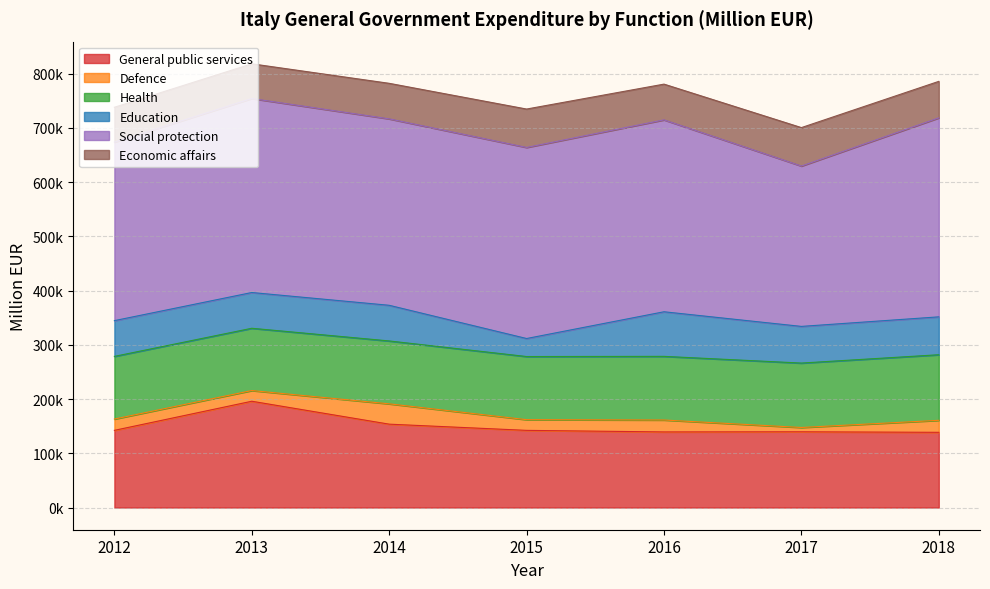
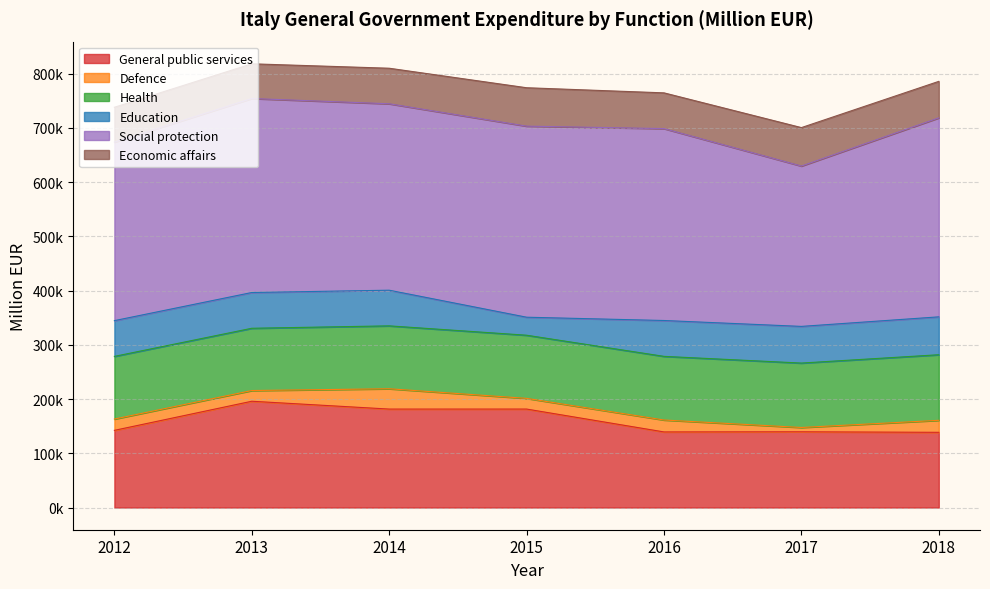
  {
    "General public services": {
      "2012": 140000,
      "2013": 200000,
-     "2014": 150000,
-     "2015": 140000,
+     "2014": 180000,
+     "2015": 180000,
      "2016": 140000,
      "2017": 140000,
      "2018": 140000
    },
    "Defence": {
      "2012": 20000,
      "2013": 20000,
      "2014": 40000,
      "2015": 20000,
      "2016": 20000,
      "2017": 10000,
      "2018": 20000
    },
    "Health": {
      "2012": 120000,
      "2013": 110000,
      "2014": 120000,
      "2015": 120000,
      "2016": 120000,
      "2017": 120000,
      "2018": 120000
    },
    "Education": {
      "2012": 70000,
      "2013": 70000,
      "2014": 70000,
      "2015": 30000,
-     "2016": 80000,
+     "2016": 70000,
      "2017": 70000,
      "2018": 70000
    },
    "Social protection": {
      "2014": 340000,
      "2015": 350000,
      "2016": 350000,
      "2017": 300000,
      "2018": 370000
    },
    "Economic affairs": {
      "2014": 70000,
      "2015": 70000,
      "2016": 70000,
      "2017": 70000,
      "2018": 70000
    }
  }
